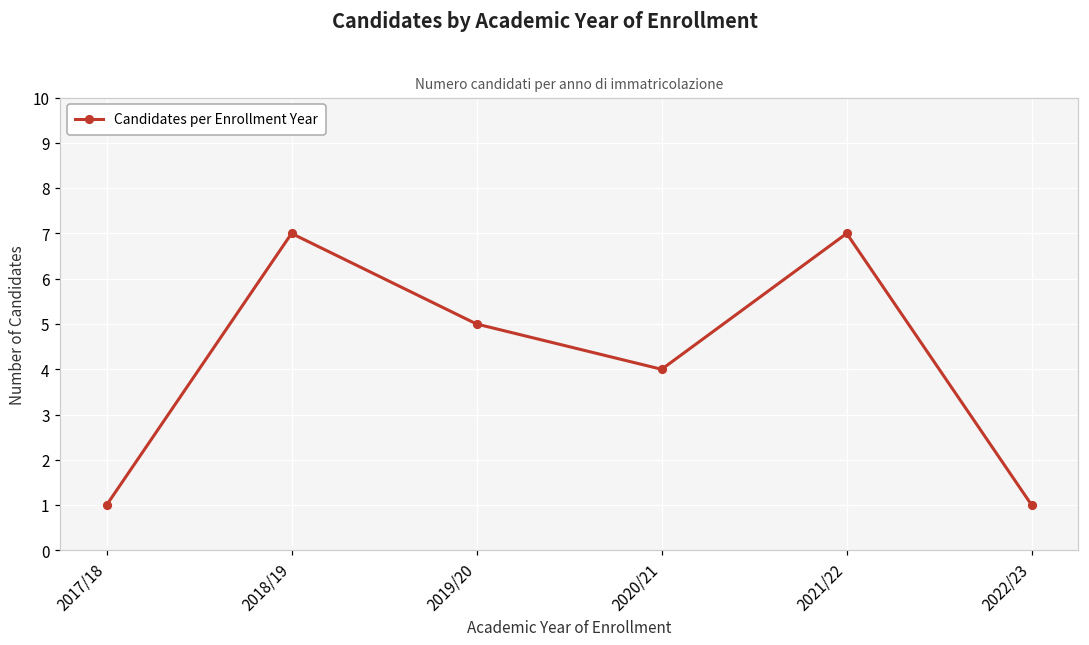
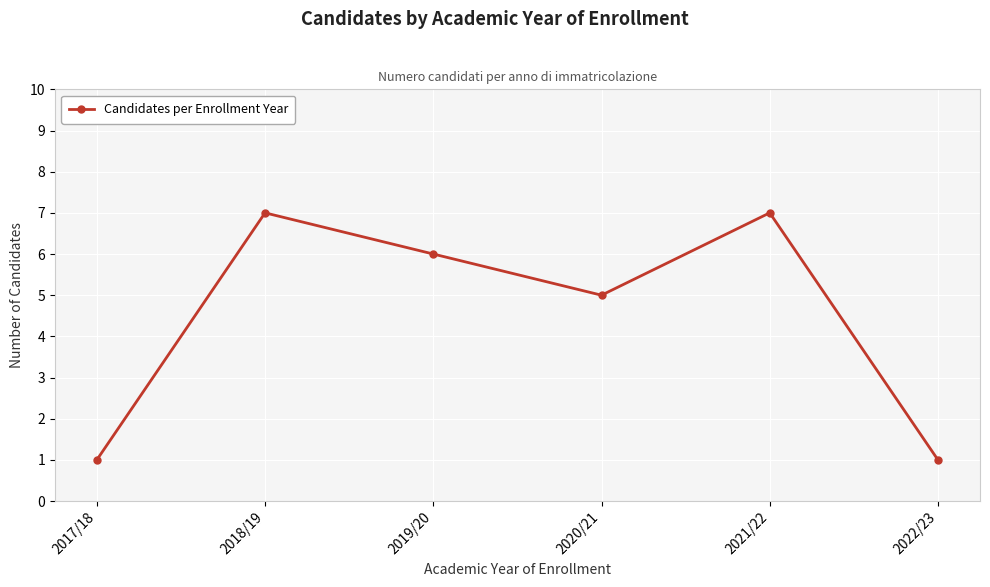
  {
    "2017/18": 1,
    "2018/19": 7,
-   "2019/20": 5,
-   "2020/21": 4,
+   "2019/20": 6,
+   "2020/21": 5,
    "2021/22": 7,
    "2022/23": 1
  }
